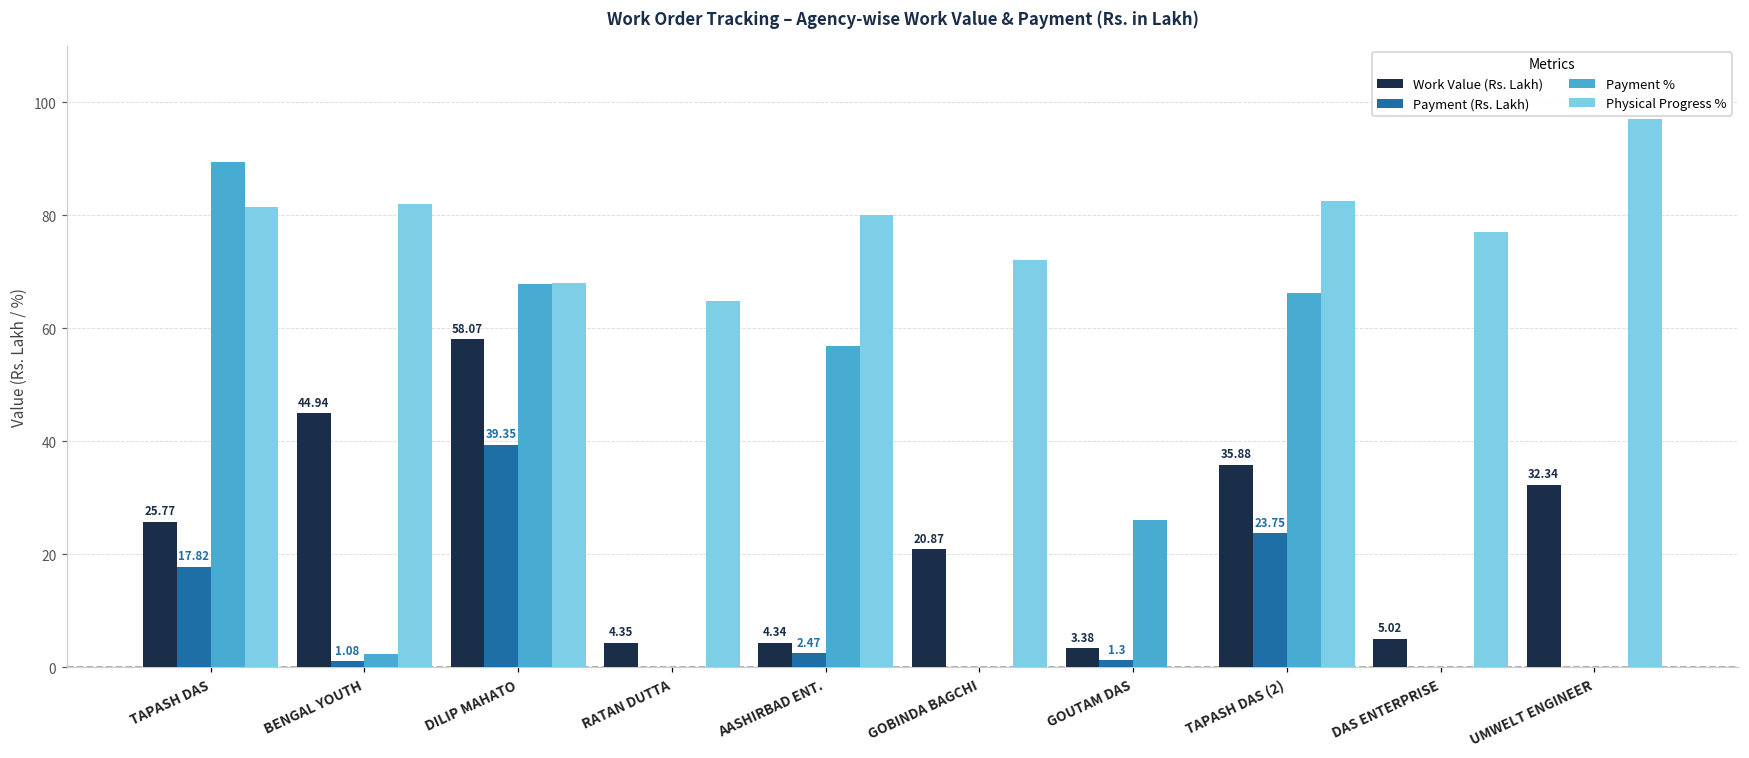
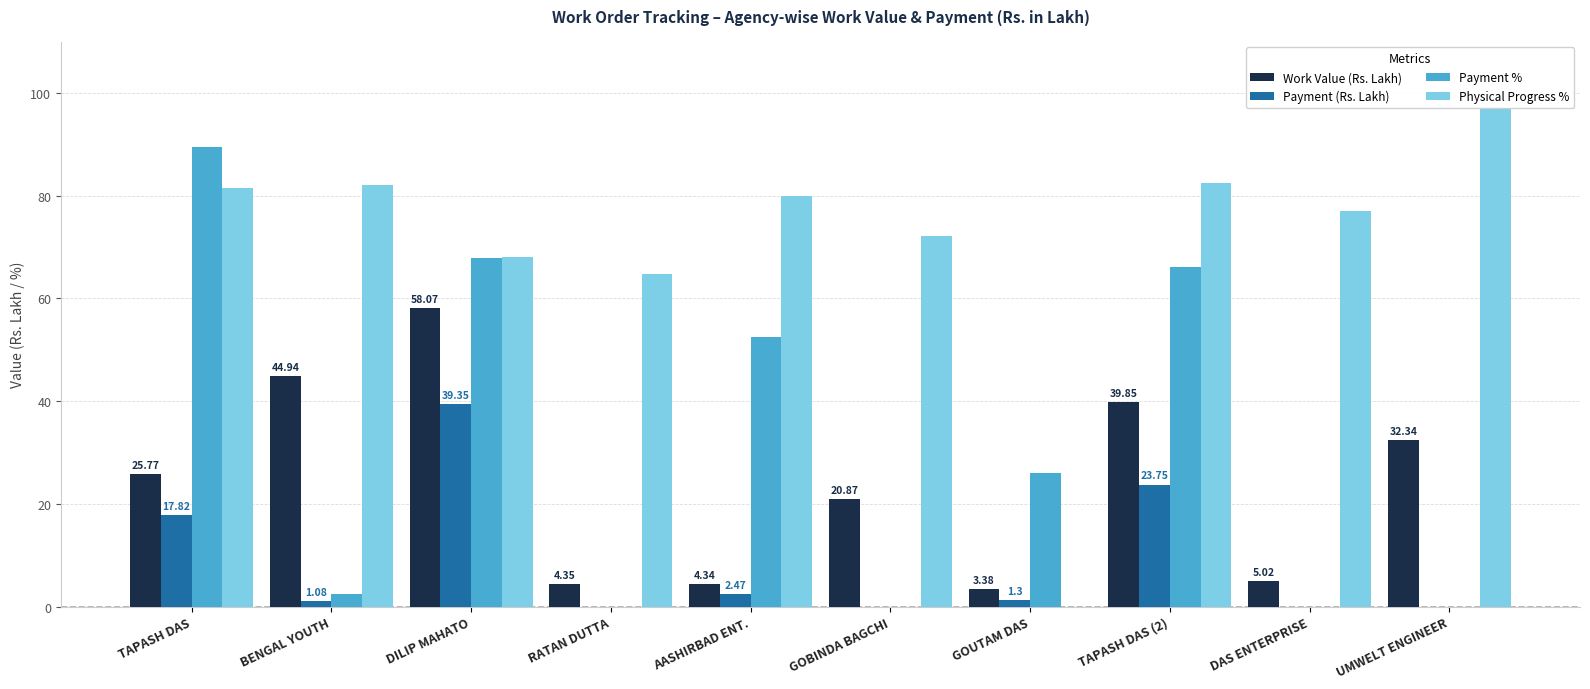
  {
    "Work Value (Rs. Lakh)": {
      "TAPASH DAS": 25.77,
      "BENGAL YOUTH": 44.94,
      "DILIP MAHATO": 58.07,
      "RATAN DUTTA": 4.35,
      "AASHIRBAD ENT.": 4.34,
      "GOBINDA BAGCHI": 20.87,
      "GOUTAM DAS": 3.38,
-     "TAPASH DAS (2)": 35.88,
+     "TAPASH DAS (2)": 39.85,
      "DAS ENTERPRISE": 5.02,
      "UMWELT ENGINEER": 32.34
    },
    "Payment (Rs. Lakh)": {
      "TAPASH DAS": 17.82,
      "BENGAL YOUTH": 1.08,
      "DILIP MAHATO": 39.35,
      "AASHIRBAD ENT.": 2.47,
      "GOUTAM DAS": 1.3,
      "TAPASH DAS (2)": 23.75
    },
    "Payment %": {
      "TAPASH DAS": 89,
      "BENGAL YOUTH": 2,
      "DILIP MAHATO": 68,
      "RATAN DUTTA": 0,
-     "AASHIRBAD ENT.": 57,
+     "AASHIRBAD ENT.": 53,
      "GOBINDA BAGCHI": 0,
      "GOUTAM DAS": 26,
      "TAPASH DAS (2)": 66,
      "DAS ENTERPRISE": 0,
      "UMWELT ENGINEER": 0
    },
    "Physical Progress %": {
      "TAPASH DAS": 82,
      "BENGAL YOUTH": 82,
      "DILIP MAHATO": 68,
      "RATAN DUTTA": 65,
      "AASHIRBAD ENT.": 80,
      "GOBINDA BAGCHI": 72,
      "GOUTAM DAS": 0,
      "TAPASH DAS (2)": 83,
      "DAS ENTERPRISE": 77,
      "UMWELT ENGINEER": 97
    }
  }
